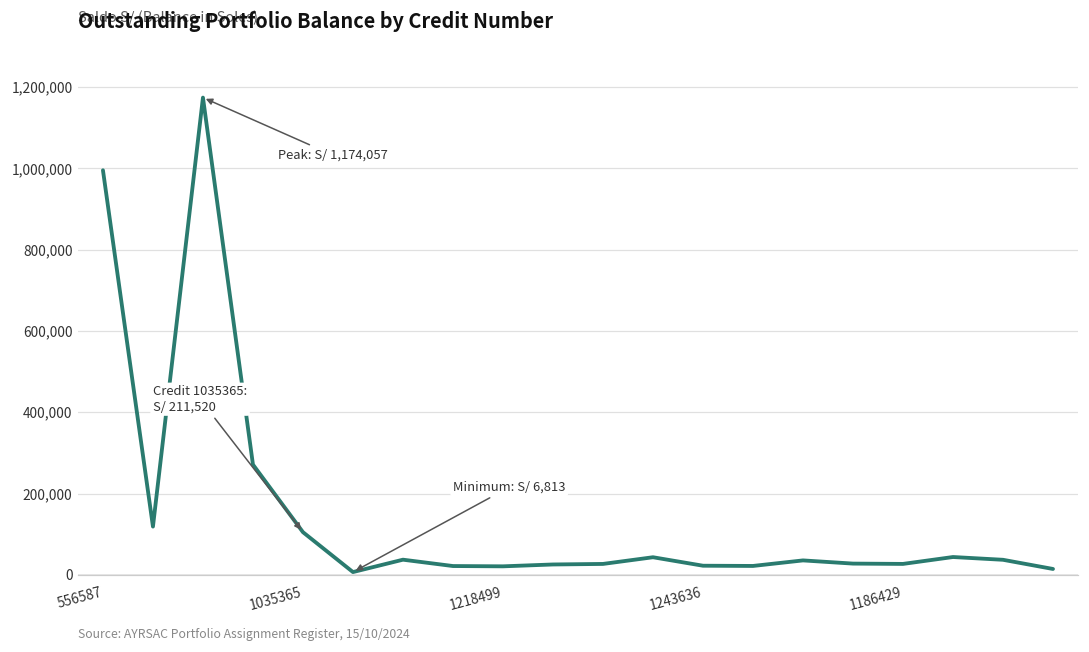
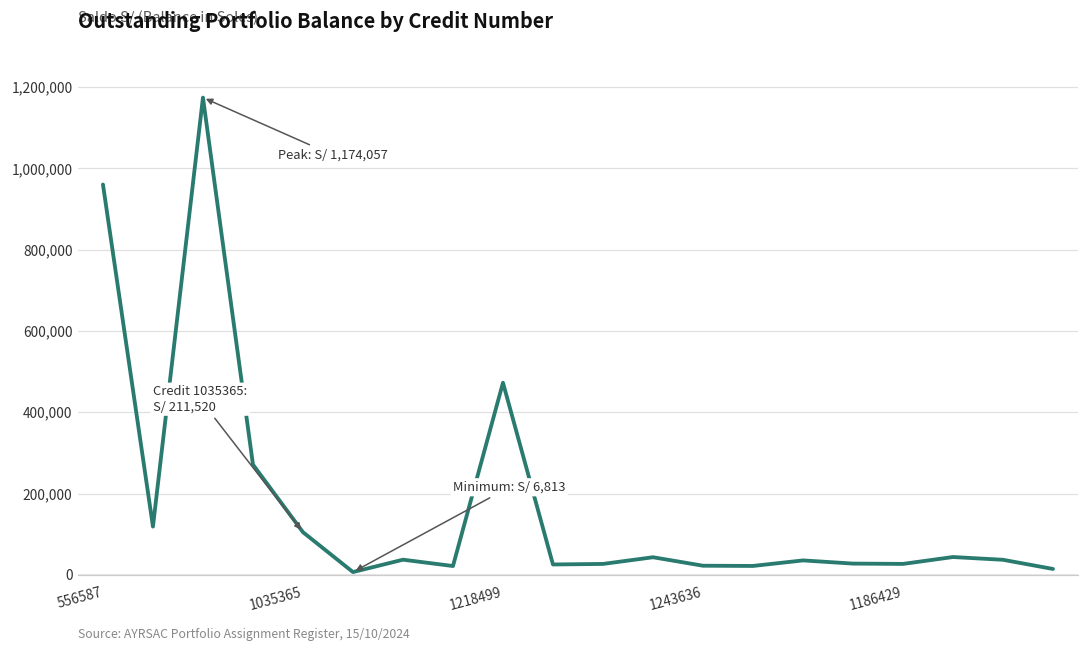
  {
-   "556587": "1,000,000",
+   "556587": "960,000",
    "1035365": "100,000",
-   "1218499": "20,000",
+   "1218499": "470,000",
    "1243636": "20,000",
    "1186429": "30,000"
  }
